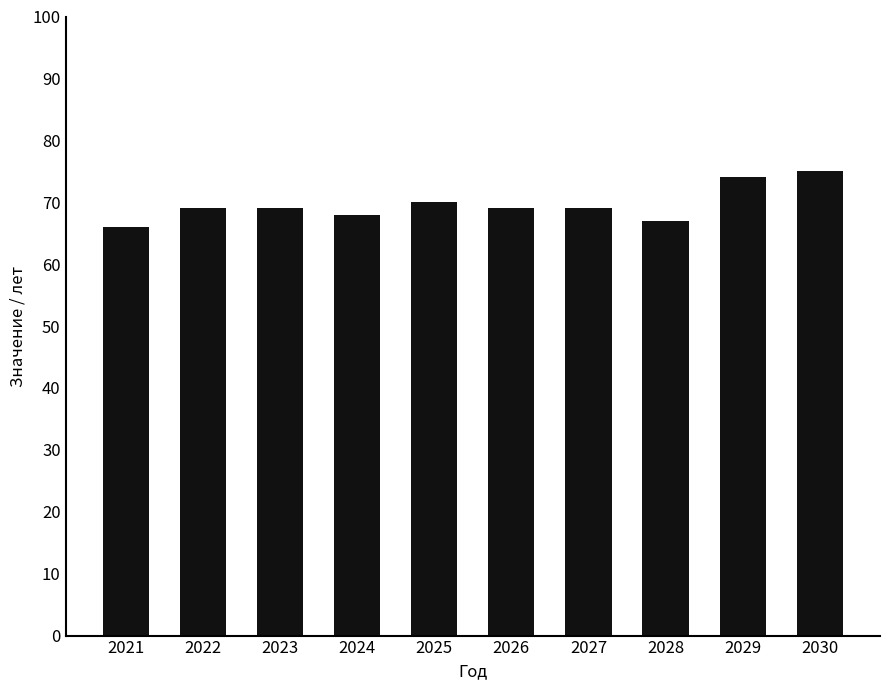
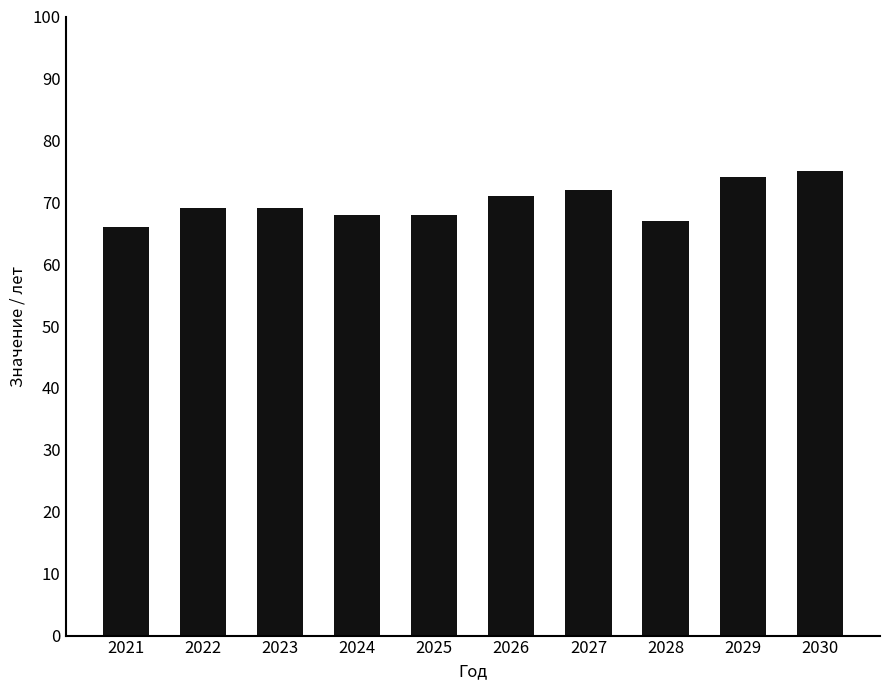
  {
    "2021": 66,
    "2022": 69,
    "2023": 69,
    "2024": 68,
-   "2025": 70,
-   "2026": 69,
-   "2027": 69,
+   "2025": 68,
+   "2026": 71,
+   "2027": 72,
    "2028": 67,
    "2029": 74,
    "2030": 75
  }
